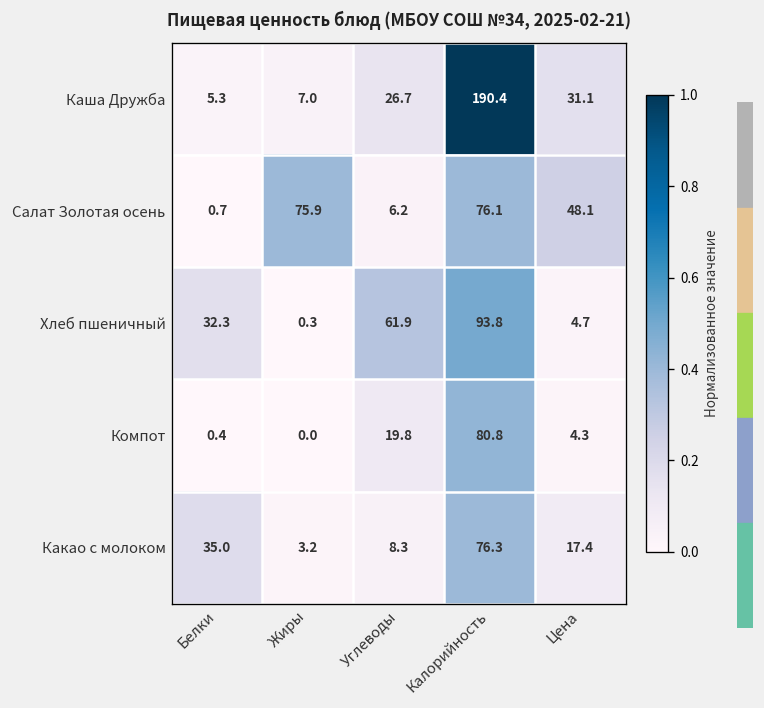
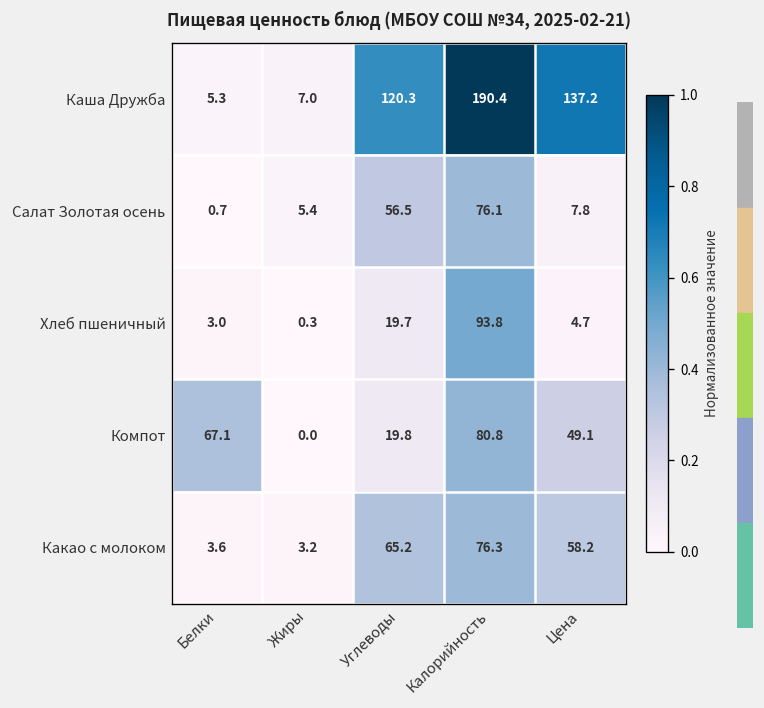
  {
    "Каша Дружба": {
      "Белки": 5.3,
      "Жиры": 7.0,
-     "Углеводы": 26.7,
+     "Углеводы": 120.3,
      "Калорийность": 190.4,
-     "Цена": 31.1
+     "Цена": 137.2
    },
    "Салат Золотая осень": {
      "Белки": 0.7,
-     "Жиры": 75.9,
-     "Углеводы": 6.2,
+     "Жиры": 5.4,
+     "Углеводы": 56.5,
      "Калорийность": 76.1,
-     "Цена": 48.1
+     "Цена": 7.8
    },
    "Хлеб пшеничный": {
-     "Белки": 32.3,
+     "Белки": 3.0,
      "Жиры": 0.3,
-     "Углеводы": 61.9,
+     "Углеводы": 19.7,
      "Калорийность": 93.8,
      "Цена": 4.7
    },
    "Компот": {
-     "Белки": 0.4,
+     "Белки": 67.1,
      "Жиры": 0.0,
      "Углеводы": 19.8,
      "Калорийность": 80.8,
-     "Цена": 4.3
+     "Цена": 49.1
    },
    "Какао с молоком": {
-     "Белки": 35.0,
+     "Белки": 3.6,
      "Жиры": 3.2,
-     "Углеводы": 8.3,
+     "Углеводы": 65.2,
      "Калорийность": 76.3,
-     "Цена": 17.4
+     "Цена": 58.2
    }
  }
